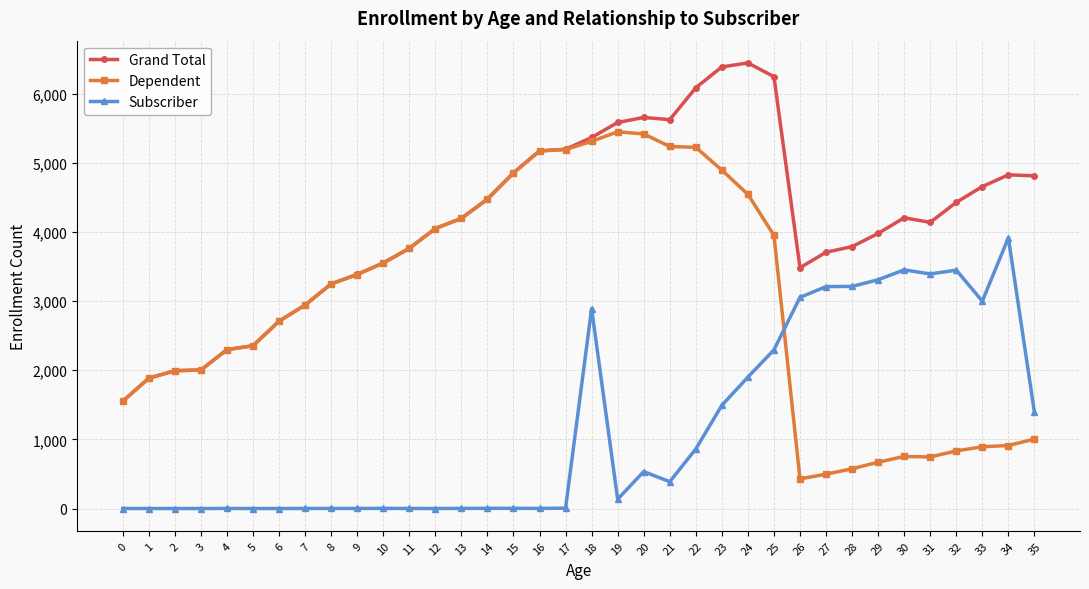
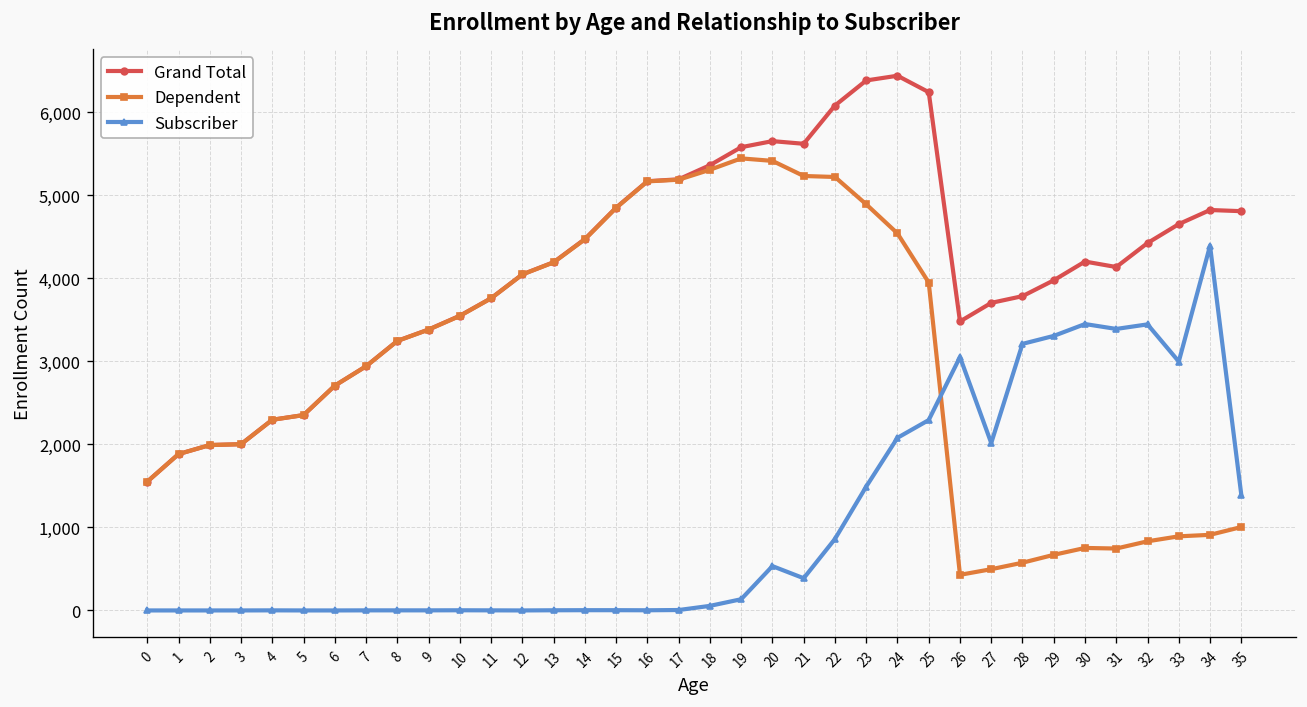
  {
    "Subscriber": {
      "0": "0",
      "1": "0",
      "2": "0",
      "3": "0",
      "4": "0",
      "5": "0",
      "6": "0",
      "7": "0",
      "8": "0",
      "9": "0",
      "10": "0",
      "11": "0",
      "12": "0",
      "13": "0",
      "14": "0",
      "15": "0",
      "16": "0",
      "17": "0",
-     "18": "2,900",
+     "18": "100",
      "19": "100",
      "20": "500",
      "21": "400",
      "22": "900",
      "23": "1,500",
-     "24": "1,900",
+     "24": "2,100",
      "25": "2,300",
      "26": "3,100",
-     "27": "3,200",
+     "27": "2,000",
      "28": "3,200",
      "29": "3,300",
      "30": "3,500",
      "31": "3,400",
      "32": "3,400",
      "33": "3,000",
-     "34": "3,900",
+     "34": "4,400",
      "35": "1,400"
    }
  }
